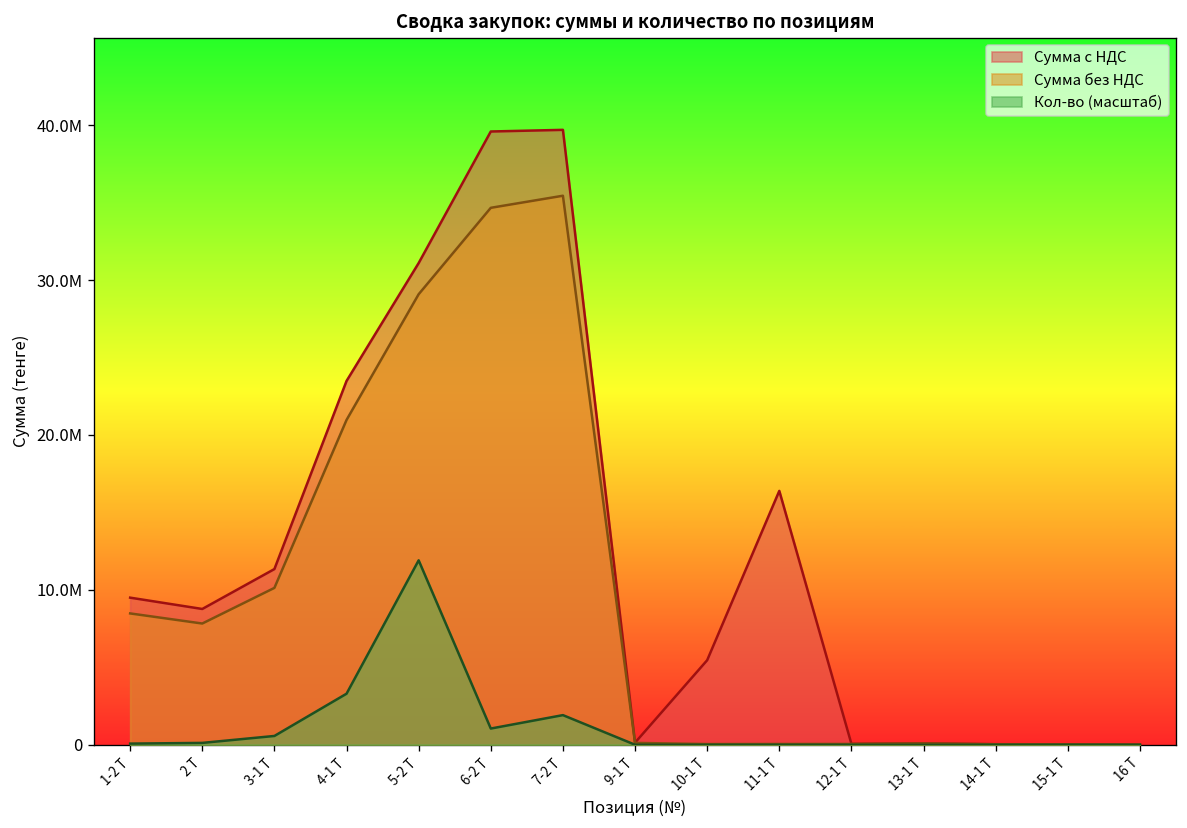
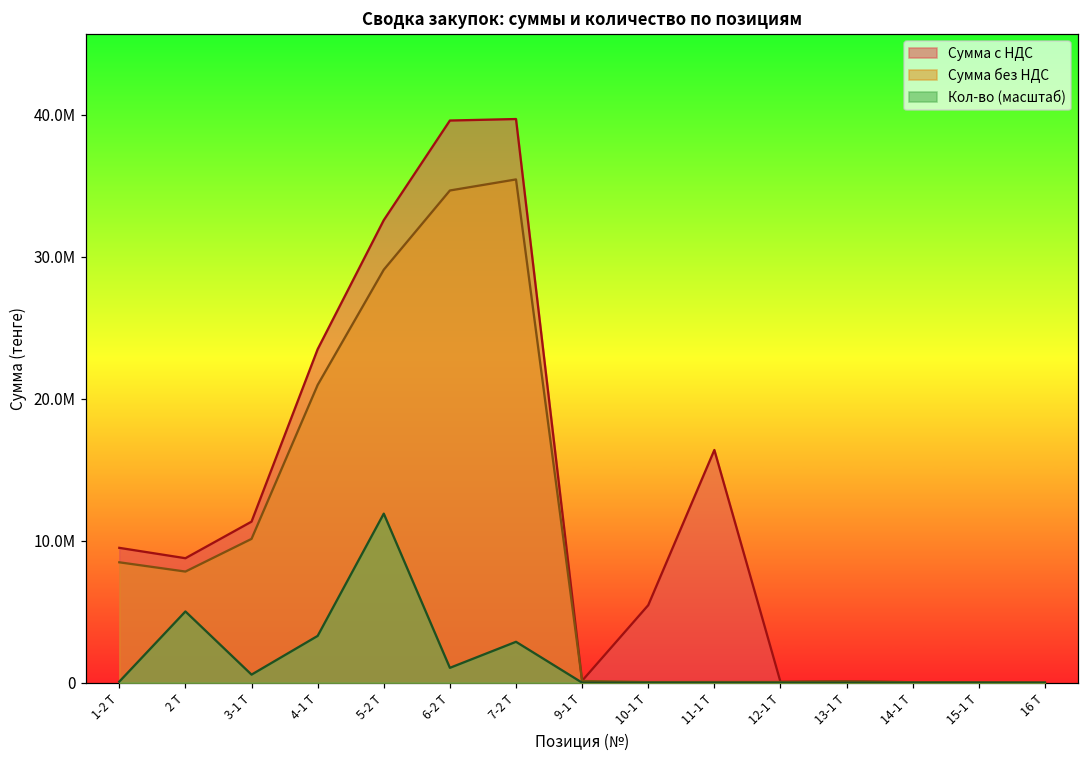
  {
    "Сумма с НДС": {
      "1-2 Т": 9500000,
      "2 Т": 8800000,
      "3-1 Т": 11300000,
      "4-1 Т": 23500000,
-     "5-2 Т": 31100000,
+     "5-2 Т": 32600000,
      "6-2 Т": 39600000,
      "7-2 Т": 39700000,
      "10-1 Т": 5500000,
      "11-1 Т": 16400000
    },
    "Сумма без НДС": {
      "1-2 Т": 8500000,
      "2 Т": 7800000,
      "3-1 Т": 10100000,
      "4-1 Т": 21000000,
      "5-2 Т": 29100000,
      "6-2 Т": 34700000,
      "7-2 Т": 35400000
    },
    "Кол-во (масштаб)": {
      "1-2 Т": 100000,
-     "2 Т": 100000,
+     "2 Т": 5000000,
      "3-1 Т": 600000,
      "4-1 Т": 3300000,
      "5-2 Т": 11900000,
      "6-2 Т": 1100000,
-     "7-2 Т": 1900000
+     "7-2 Т": 2900000
    }
  }
